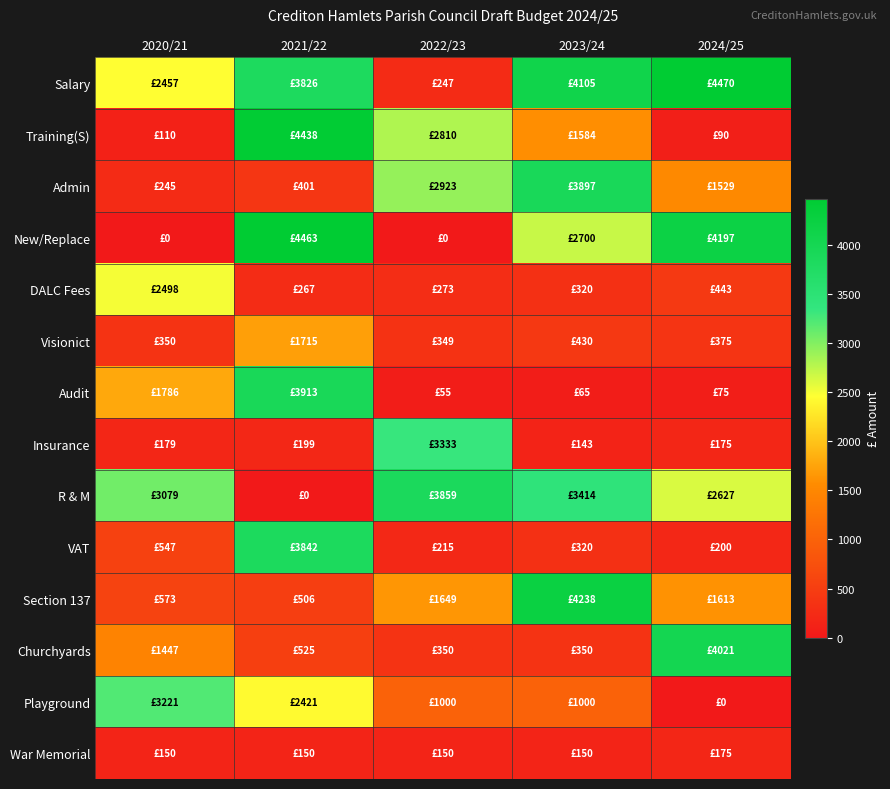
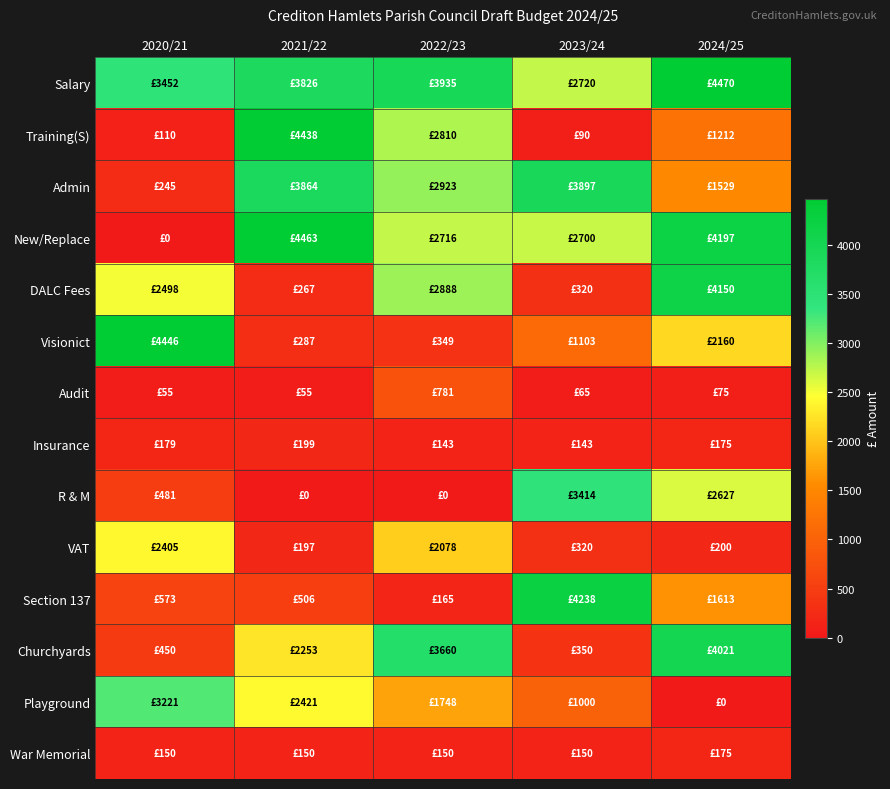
  {
    "Salary": {
-     "2020/21": "£2457",
+     "2020/21": "£3452",
      "2021/22": "£3826",
-     "2022/23": "£247",
-     "2023/24": "£4105",
+     "2022/23": "£3935",
+     "2023/24": "£2720",
      "2024/25": "£4470"
    },
    "Training(S)": {
      "2020/21": "£110",
      "2021/22": "£4438",
      "2022/23": "£2810",
-     "2023/24": "£1584",
-     "2024/25": "£90"
+     "2023/24": "£90",
+     "2024/25": "£1212"
    },
    "Admin": {
      "2020/21": "£245",
-     "2021/22": "£401",
+     "2021/22": "£3864",
      "2022/23": "£2923",
      "2023/24": "£3897",
      "2024/25": "£1529"
    },
    "New/Replace": {
      "2020/21": "£0",
      "2021/22": "£4463",
-     "2022/23": "£0",
+     "2022/23": "£2716",
      "2023/24": "£2700",
      "2024/25": "£4197"
    },
    "DALC Fees": {
      "2020/21": "£2498",
      "2021/22": "£267",
-     "2022/23": "£273",
+     "2022/23": "£2888",
      "2023/24": "£320",
-     "2024/25": "£443"
+     "2024/25": "£4150"
    },
    "Visionict": {
-     "2020/21": "£350",
-     "2021/22": "£1715",
+     "2020/21": "£4446",
+     "2021/22": "£287",
      "2022/23": "£349",
-     "2023/24": "£430",
-     "2024/25": "£375"
+     "2023/24": "£1103",
+     "2024/25": "£2160"
    },
    "Audit": {
-     "2020/21": "£1786",
-     "2021/22": "£3913",
-     "2022/23": "£55",
+     "2020/21": "£55",
+     "2021/22": "£55",
+     "2022/23": "£781",
      "2023/24": "£65",
      "2024/25": "£75"
    },
    "Insurance": {
      "2020/21": "£179",
      "2021/22": "£199",
-     "2022/23": "£3333",
+     "2022/23": "£143",
      "2023/24": "£143",
      "2024/25": "£175"
    },
    "R & M": {
-     "2020/21": "£3079",
+     "2020/21": "£481",
      "2021/22": "£0",
-     "2022/23": "£3859",
+     "2022/23": "£0",
      "2023/24": "£3414",
      "2024/25": "£2627"
    },
    "VAT": {
-     "2020/21": "£547",
-     "2021/22": "£3842",
-     "2022/23": "£215",
+     "2020/21": "£2405",
+     "2021/22": "£197",
+     "2022/23": "£2078",
      "2023/24": "£320",
      "2024/25": "£200"
    },
    "Section 137": {
      "2020/21": "£573",
      "2021/22": "£506",
-     "2022/23": "£1649",
+     "2022/23": "£165",
      "2023/24": "£4238",
      "2024/25": "£1613"
    },
    "Churchyards": {
-     "2020/21": "£1447",
-     "2021/22": "£525",
-     "2022/23": "£350",
+     "2020/21": "£450",
+     "2021/22": "£2253",
+     "2022/23": "£3660",
      "2023/24": "£350",
      "2024/25": "£4021"
    },
    "Playground": {
      "2020/21": "£3221",
      "2021/22": "£2421",
-     "2022/23": "£1000",
+     "2022/23": "£1748",
      "2023/24": "£1000",
      "2024/25": "£0"
    },
    "War Memorial": {
      "2020/21": "£150",
      "2021/22": "£150",
      "2022/23": "£150",
      "2023/24": "£150",
      "2024/25": "£175"
    }
  }
